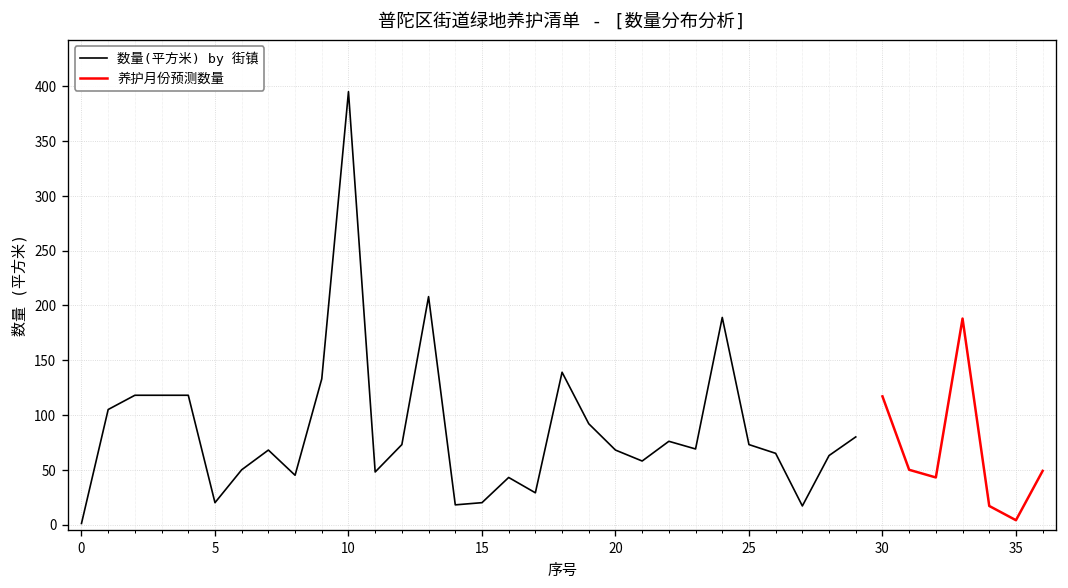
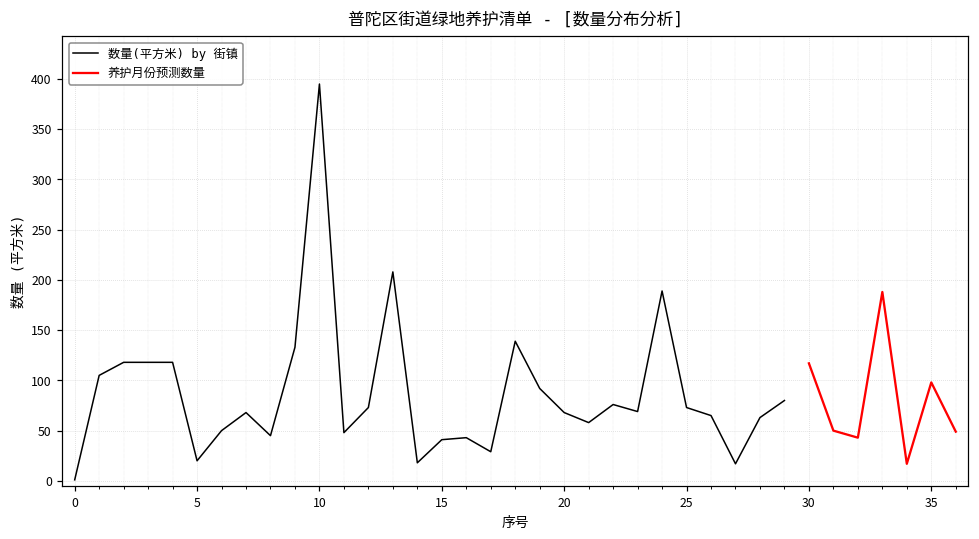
  {
    "数量(平方米) by 街镇": {
      "0": 0,
      "5": 20,
      "10": 400,
-     "15": 20,
+     "15": 40,
      "20": 70,
      "25": 70
    },
    "养护月份预测数量": {
      "30": 120,
-     "35": 0
+     "35": 100
    }
  }
